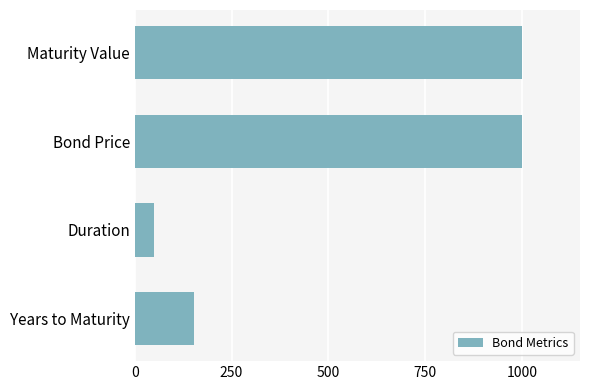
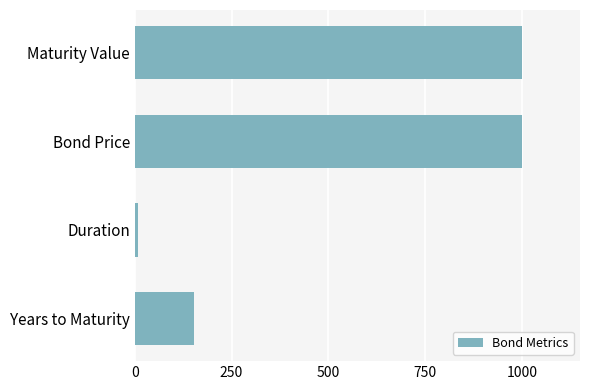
  {
    "Maturity Value": 1000,
    "Bond Price": 1000,
-   "Duration": 50,
+   "Duration": 10,
    "Years to Maturity": 150
  }
